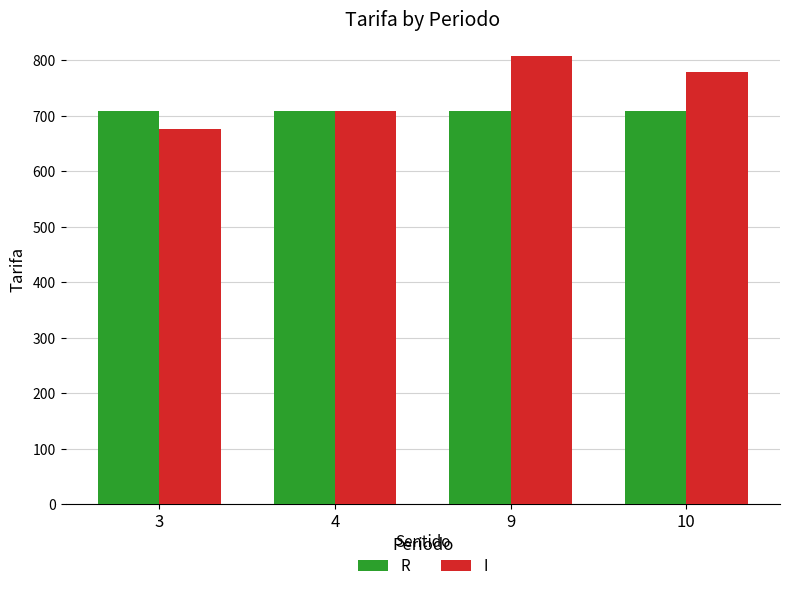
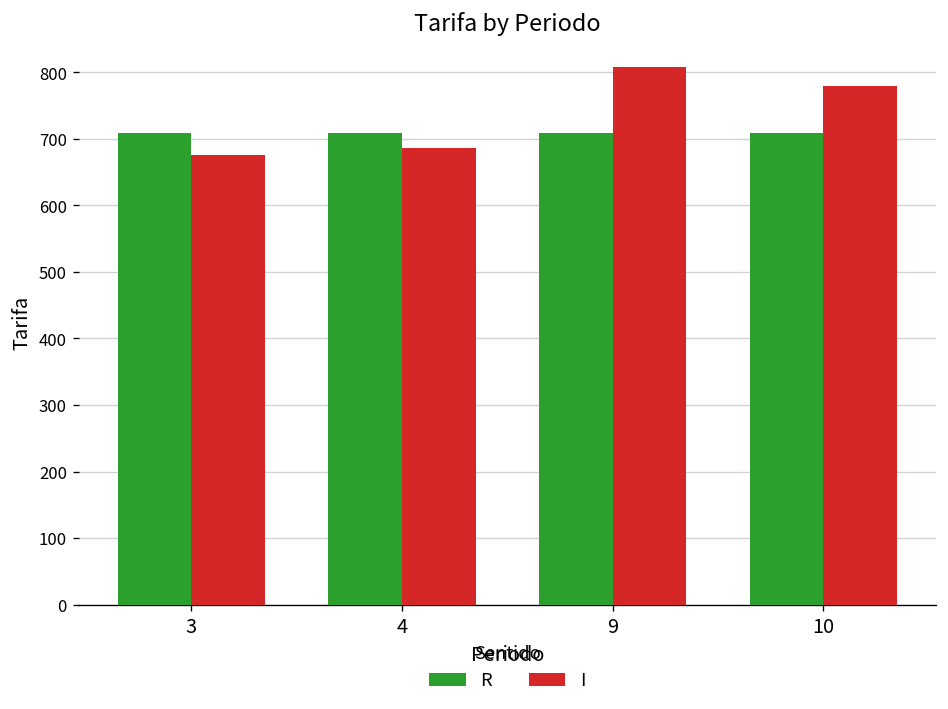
  {
    "R": {
      "3": 710,
      "4": 710,
      "9": 710,
      "10": 710
    },
    "I": {
      "3": 680,
-     "4": 710,
+     "4": 690,
      "9": 810,
      "10": 780
    }
  }
